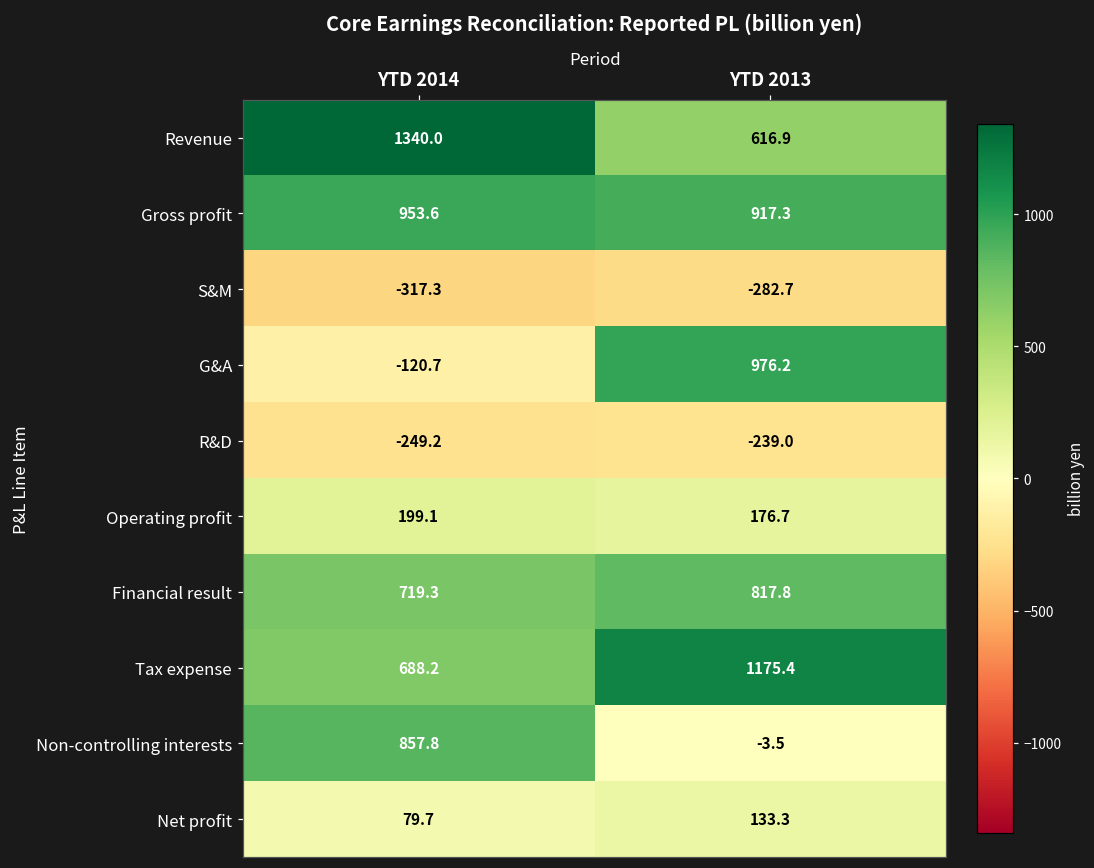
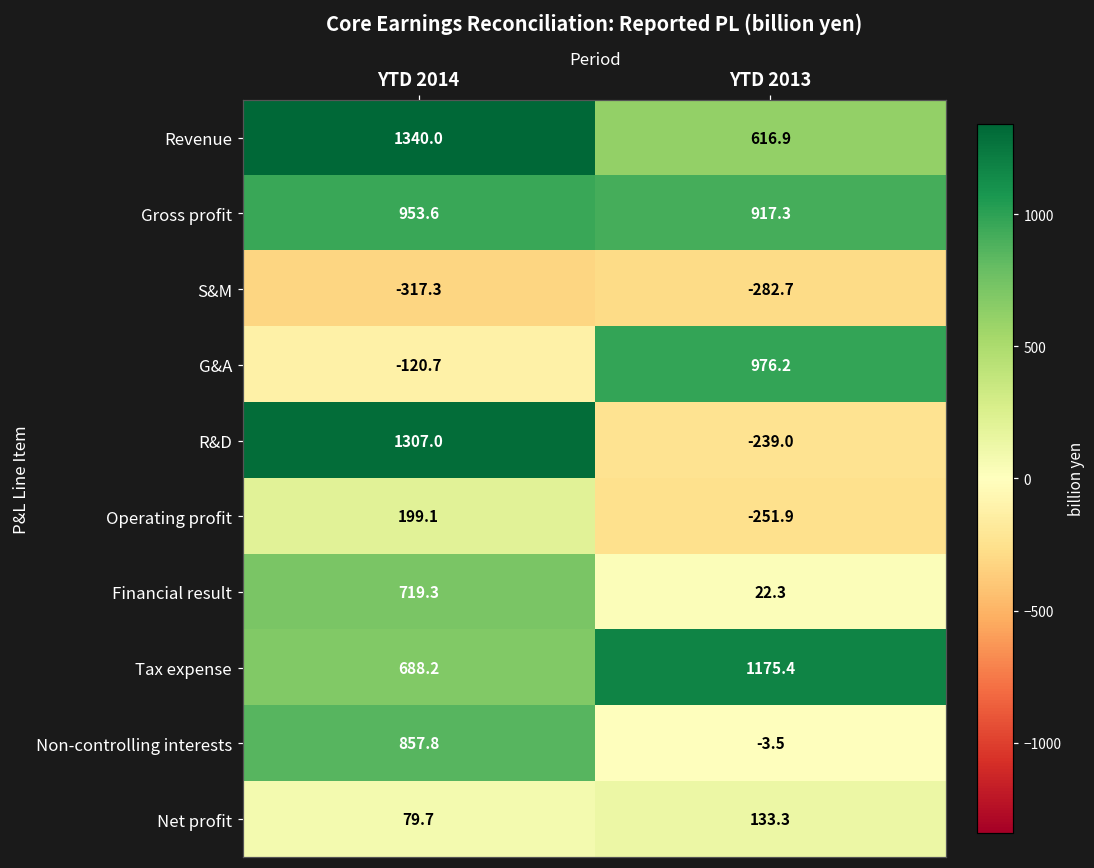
  {
    "Revenue": {
      "YTD 2014": 1340.0,
      "YTD 2013": 616.9
    },
    "Gross profit": {
      "YTD 2014": 953.6,
      "YTD 2013": 917.3
    },
    "S&M": {
      "YTD 2014": -317.3,
      "YTD 2013": -282.7
    },
    "G&A": {
      "YTD 2014": -120.7,
      "YTD 2013": 976.2
    },
    "R&D": {
-     "YTD 2014": -249.2,
+     "YTD 2014": 1307.0,
      "YTD 2013": -239.0
    },
    "Operating profit": {
      "YTD 2014": 199.1,
-     "YTD 2013": 176.7
+     "YTD 2013": -251.9
    },
    "Financial result": {
      "YTD 2014": 719.3,
-     "YTD 2013": 817.8
+     "YTD 2013": 22.3
    },
    "Tax expense": {
      "YTD 2014": 688.2,
      "YTD 2013": 1175.4
    },
    "Non-controlling interests": {
      "YTD 2014": 857.8,
      "YTD 2013": -3.5
    },
    "Net profit": {
      "YTD 2014": 79.7,
      "YTD 2013": 133.3
    }
  }
